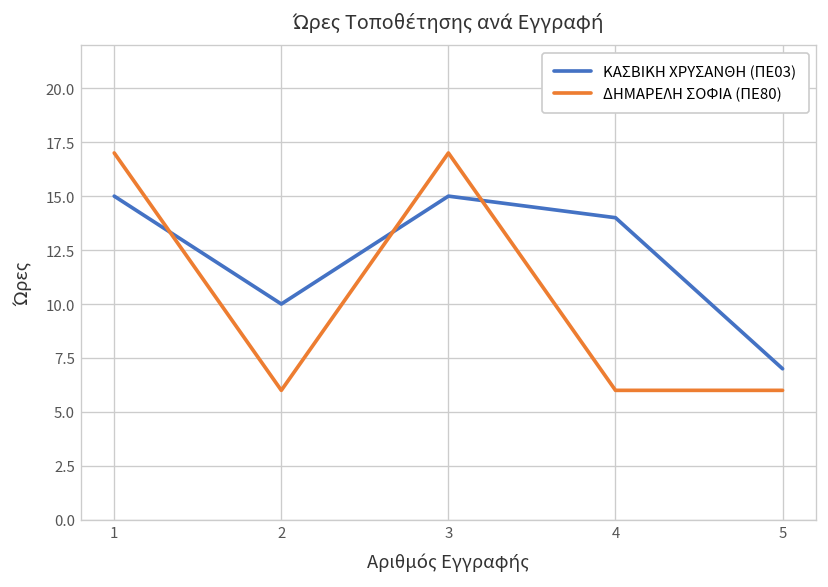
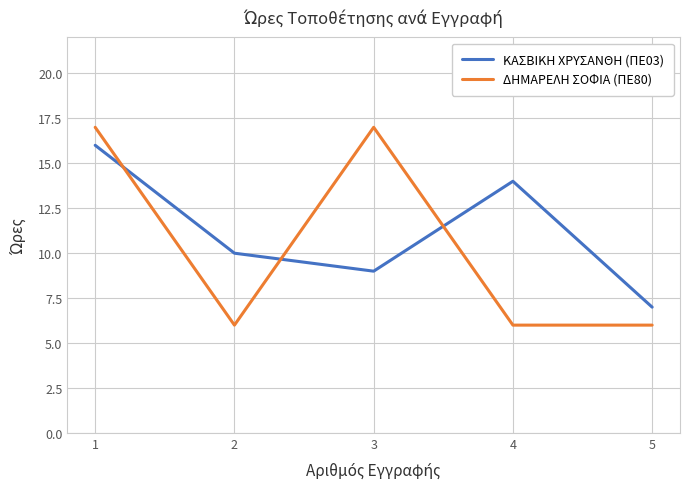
  {
    "ΚΑΣΒΙΚΗ ΧΡΥΣΑΝΘΗ (ΠΕ03)": {
-     "1": 15,
+     "1": 16,
      "2": 10,
-     "3": 15,
+     "3": 9,
      "4": 14,
      "5": 7
    },
    "ΔΗΜΑΡΕΛΗ ΣΟΦΙΑ (ΠΕ80)": {
      "1": 17,
      "2": 6,
      "3": 17,
      "4": 6,
      "5": 6
    }
  }
